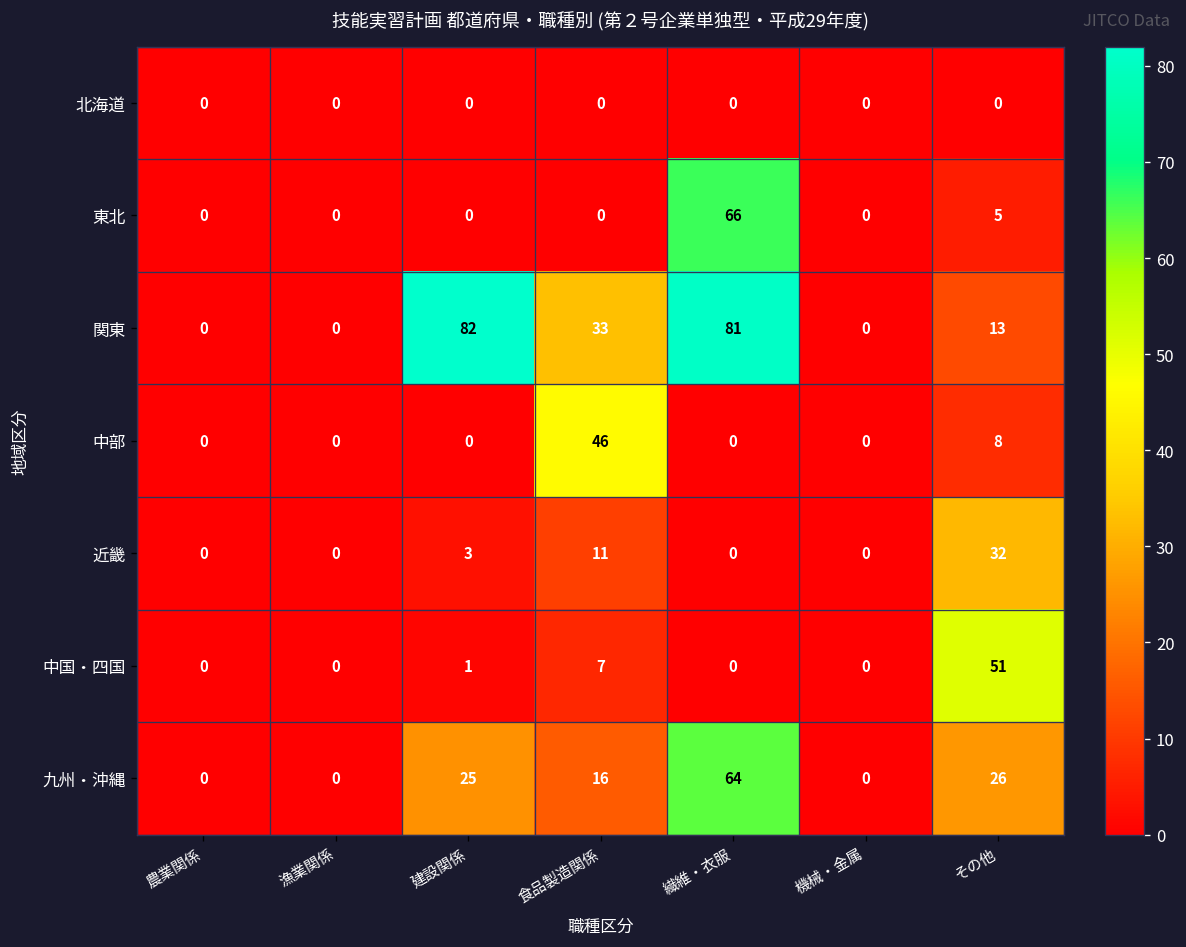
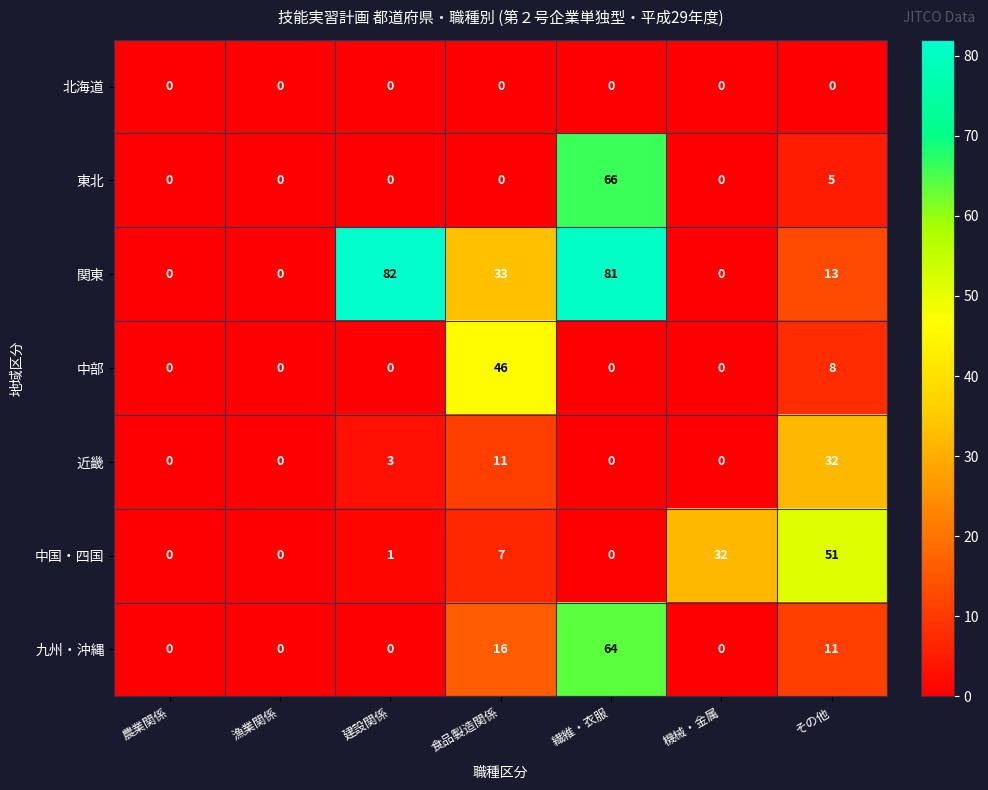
  {
    "北海道": {
      "農業関係": 0,
      "漁業関係": 0,
      "建設関係": 0,
      "食品製造関係": 0,
      "繊維・衣服": 0,
      "機械・金属": 0,
      "その他": 0
    },
    "東北": {
      "農業関係": 0,
      "漁業関係": 0,
      "建設関係": 0,
      "食品製造関係": 0,
      "繊維・衣服": 66,
      "機械・金属": 0,
      "その他": 5
    },
    "関東": {
      "農業関係": 0,
      "漁業関係": 0,
      "建設関係": 82,
      "食品製造関係": 33,
      "繊維・衣服": 81,
      "機械・金属": 0,
      "その他": 13
    },
    "中部": {
      "農業関係": 0,
      "漁業関係": 0,
      "建設関係": 0,
      "食品製造関係": 46,
      "繊維・衣服": 0,
      "機械・金属": 0,
      "その他": 8
    },
    "近畿": {
      "農業関係": 0,
      "漁業関係": 0,
      "建設関係": 3,
      "食品製造関係": 11,
      "繊維・衣服": 0,
      "機械・金属": 0,
      "その他": 32
    },
    "中国・四国": {
      "農業関係": 0,
      "漁業関係": 0,
      "建設関係": 1,
      "食品製造関係": 7,
      "繊維・衣服": 0,
-     "機械・金属": 0,
+     "機械・金属": 32,
      "その他": 51
    },
    "九州・沖縄": {
      "農業関係": 0,
      "漁業関係": 0,
-     "建設関係": 25,
+     "建設関係": 0,
      "食品製造関係": 16,
      "繊維・衣服": 64,
      "機械・金属": 0,
-     "その他": 26
+     "その他": 11
    }
  }
